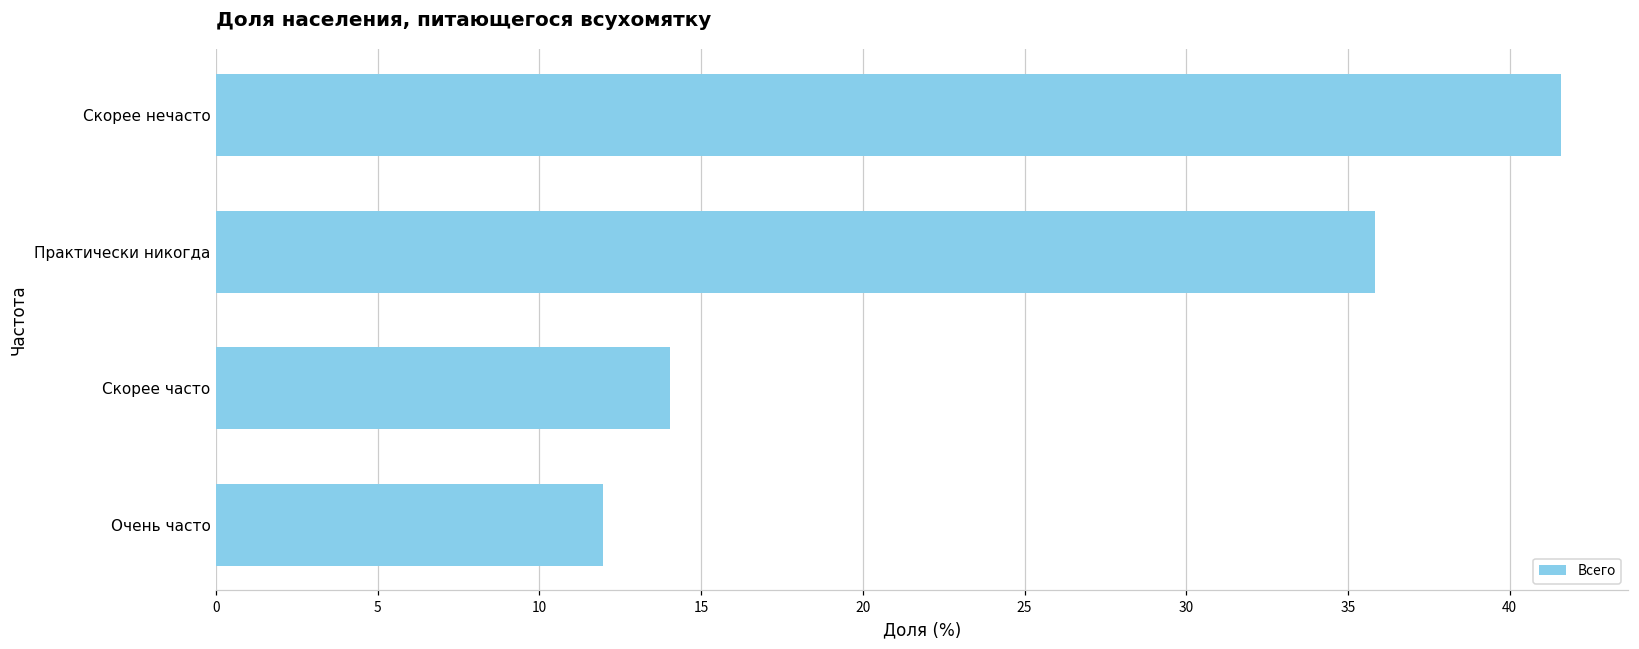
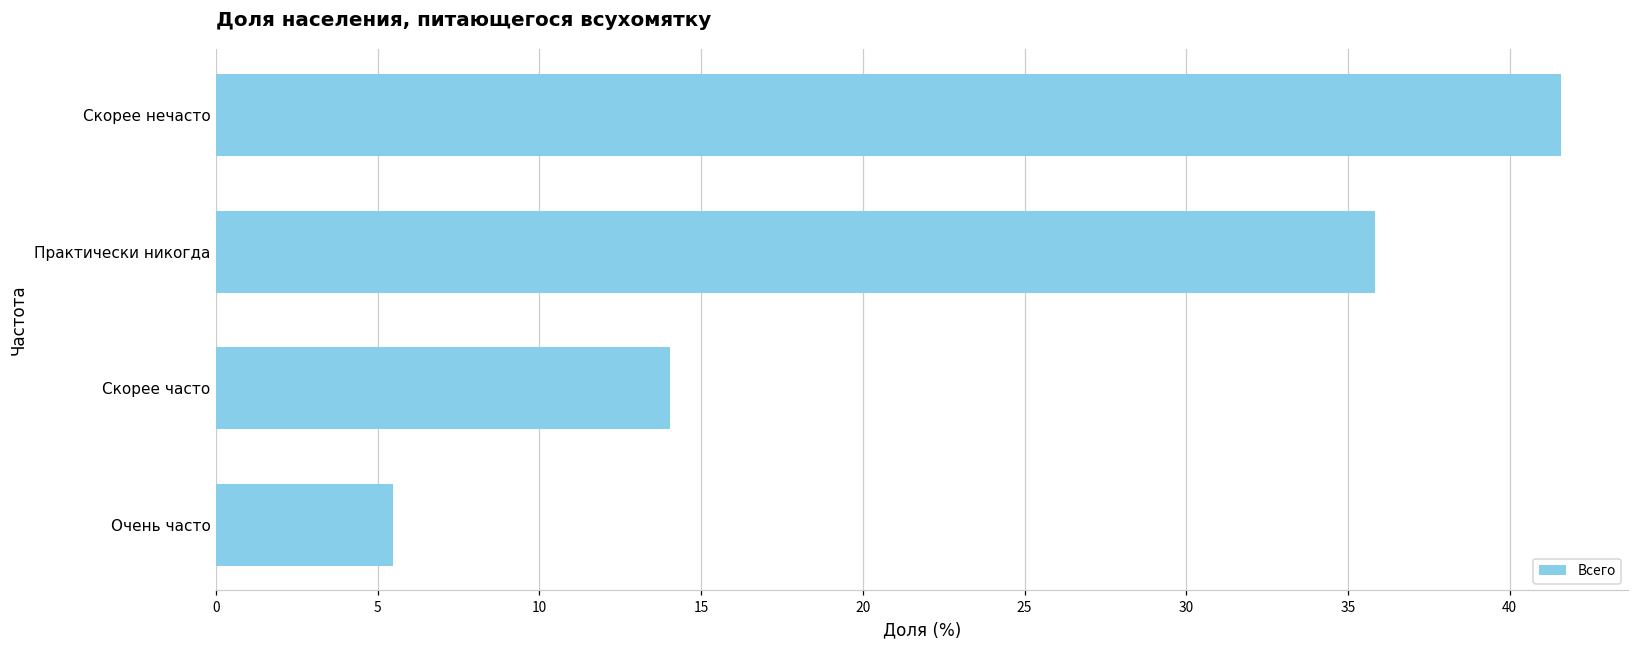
  {
    "Скорее нечасто": 41.6,
    "Практически никогда": 35.8,
    "Скорее часто": 14.0,
-   "Очень часто": 12.0
+   "Очень часто": 5.5
  }
